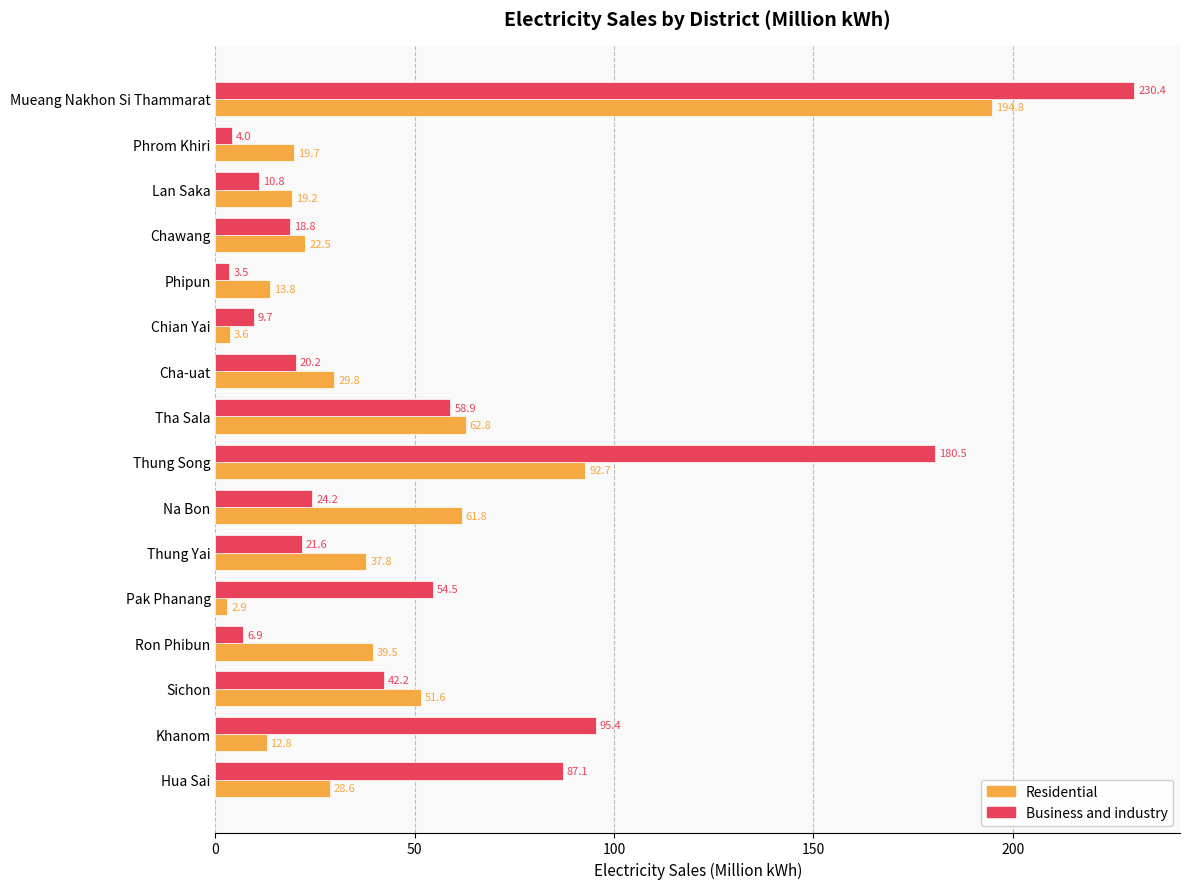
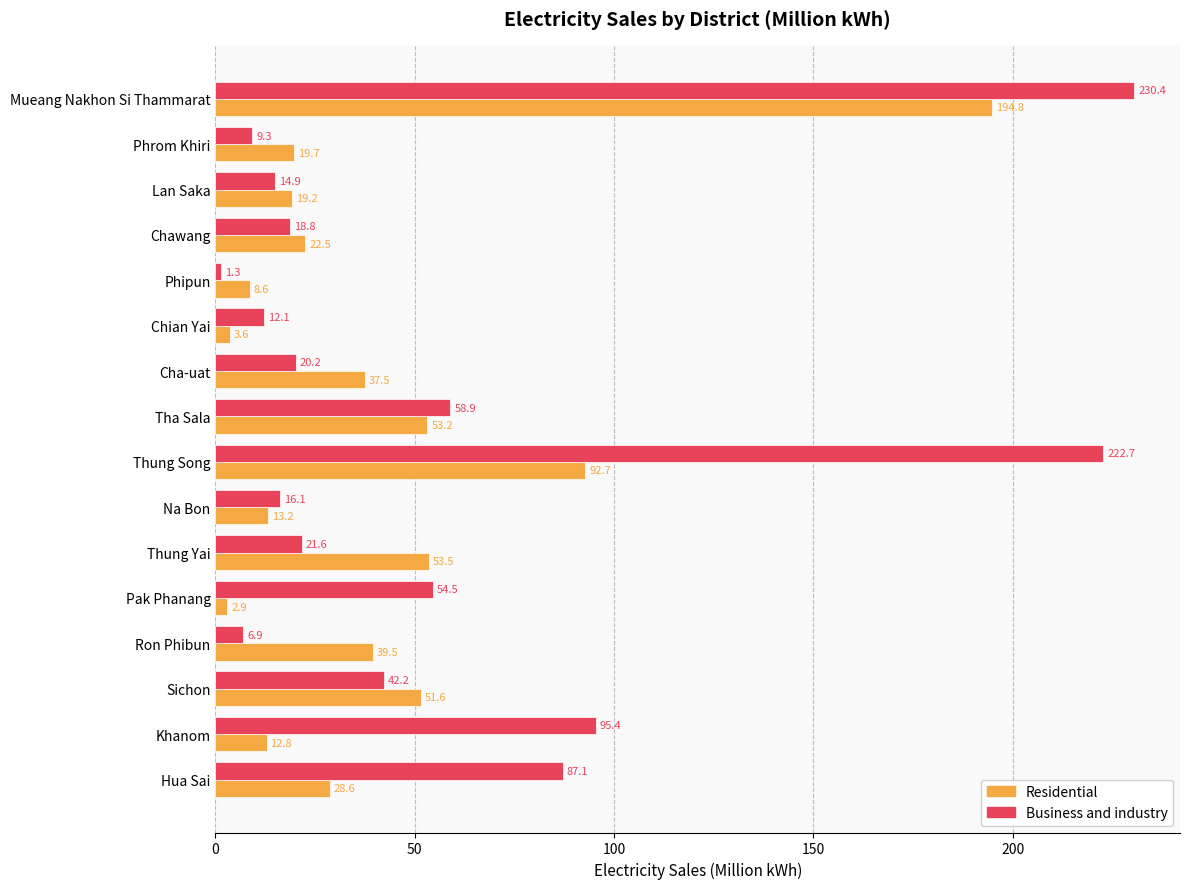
  {
    "Residential": {
      "Mueang Nakhon Si Thammarat": 194.8,
      "Phrom Khiri": 19.7,
      "Lan Saka": 19.2,
      "Chawang": 22.5,
-     "Phipun": 13.8,
+     "Phipun": 8.6,
      "Chian Yai": 3.6,
-     "Cha-uat": 29.8,
-     "Tha Sala": 62.8,
+     "Cha-uat": 37.5,
+     "Tha Sala": 53.2,
      "Thung Song": 92.7,
-     "Na Bon": 61.8,
-     "Thung Yai": 37.8,
+     "Na Bon": 13.2,
+     "Thung Yai": 53.5,
      "Pak Phanang": 2.9,
      "Ron Phibun": 39.5,
      "Sichon": 51.6,
      "Khanom": 12.8,
      "Hua Sai": 28.6
    },
    "Business and industry": {
      "Mueang Nakhon Si Thammarat": 230.4,
-     "Phrom Khiri": 4.0,
-     "Lan Saka": 10.8,
+     "Phrom Khiri": 9.3,
+     "Lan Saka": 14.9,
      "Chawang": 18.8,
-     "Phipun": 3.5,
-     "Chian Yai": 9.7,
+     "Phipun": 1.3,
+     "Chian Yai": 12.1,
      "Cha-uat": 20.2,
      "Tha Sala": 58.9,
-     "Thung Song": 180.5,
-     "Na Bon": 24.2,
+     "Thung Song": 222.7,
+     "Na Bon": 16.1,
      "Thung Yai": 21.6,
      "Pak Phanang": 54.5,
      "Ron Phibun": 6.9,
      "Sichon": 42.2,
      "Khanom": 95.4,
      "Hua Sai": 87.1
    }
  }
